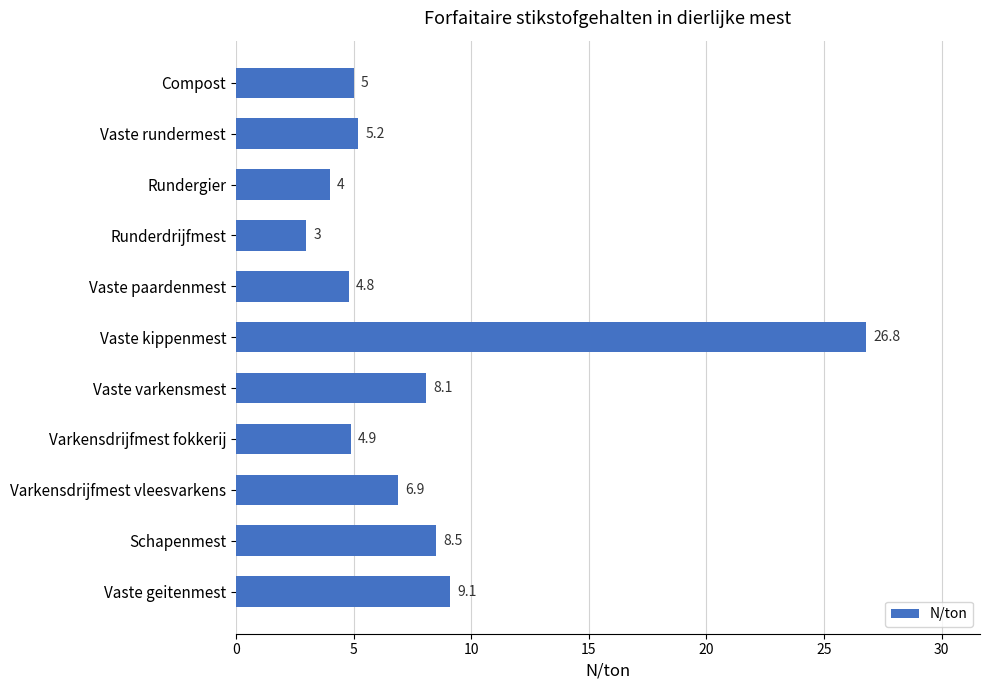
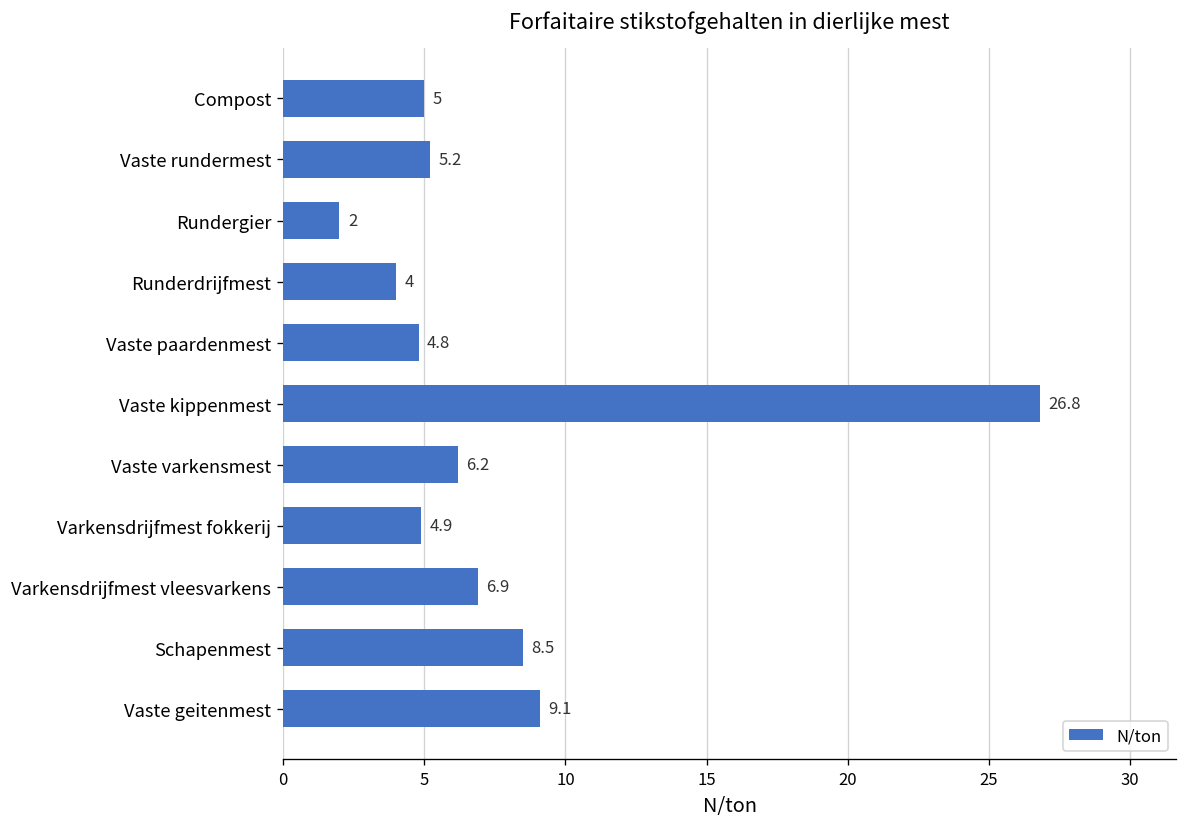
  {
    "Compost": 5,
    "Vaste rundermest": 5.2,
-   "Rundergier": 4,
-   "Runderdrijfmest": 3,
+   "Rundergier": 2,
+   "Runderdrijfmest": 4,
    "Vaste paardenmest": 4.8,
    "Vaste kippenmest": 26.8,
-   "Vaste varkensmest": 8.1,
+   "Vaste varkensmest": 6.2,
    "Varkensdrijfmest fokkerij": 4.9,
    "Varkensdrijfmest vleesvarkens": 6.9,
    "Schapenmest": 8.5,
    "Vaste geitenmest": 9.1
  }
